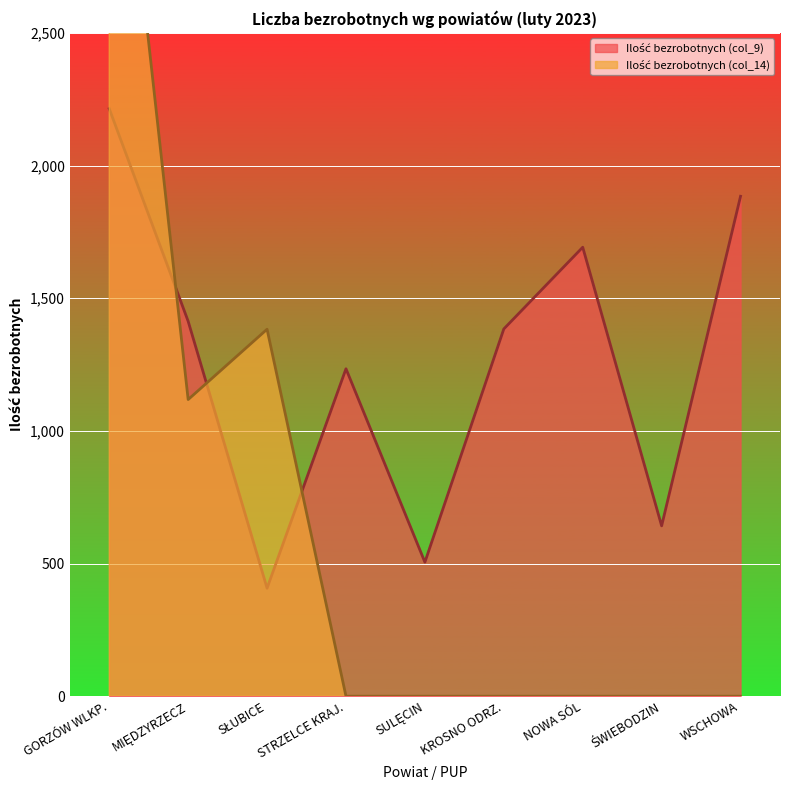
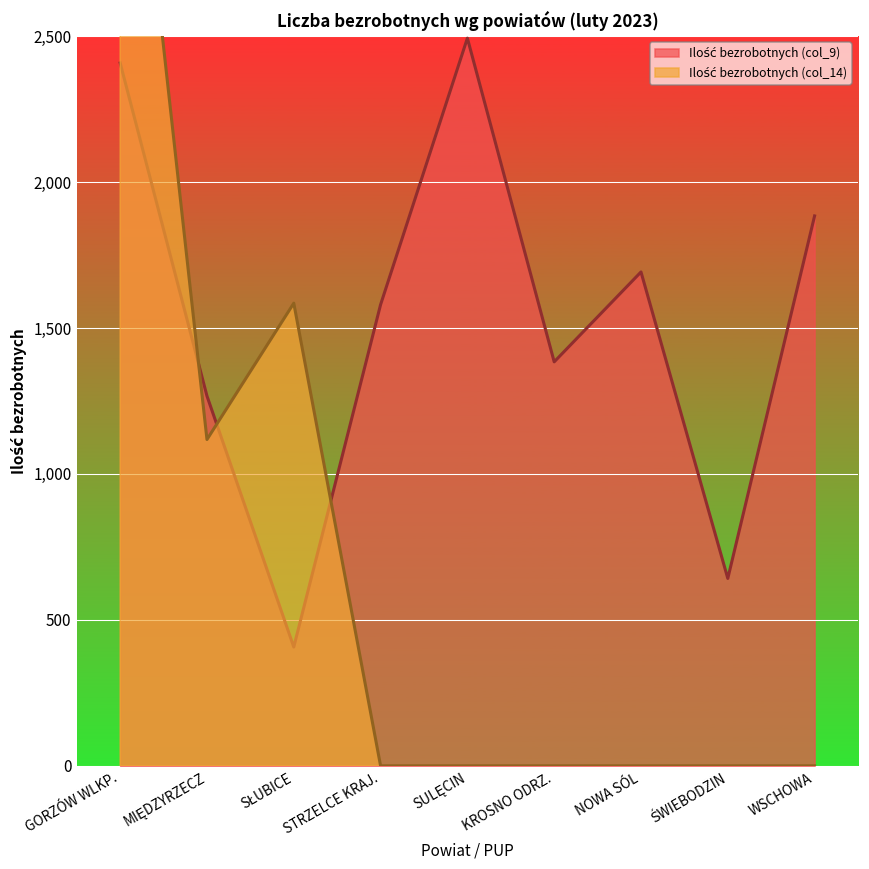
  {
    "Ilość bezrobotnych (col_9)": {
-     "GORZÓW WLKP.": "2,210",
-     "MIĘDZYRZECZ": "1,410",
+     "GORZÓW WLKP.": "2,410",
+     "MIĘDZYRZECZ": "1,270",
      "SŁUBICE": "410",
-     "STRZELCE KRAJ.": "1,230",
-     "SULĘCIN": "510",
+     "STRZELCE KRAJ.": "1,580",
+     "SULĘCIN": "2,490",
      "KROSNO ODRZ.": "1,380",
      "NOWA SÓL": "1,690",
      "ŚWIEBODZIN": "640",
      "WSCHOWA": "1,880"
    },
    "Ilość bezrobotnych (col_14)": {
      "MIĘDZYRZECZ": "1,120",
-     "SŁUBICE": "1,380",
+     "SŁUBICE": "1,590",
      "STRZELCE KRAJ.": "0",
      "SULĘCIN": "0",
      "KROSNO ODRZ.": "0",
      "NOWA SÓL": "0",
      "ŚWIEBODZIN": "0",
      "WSCHOWA": "0"
    }
  }
